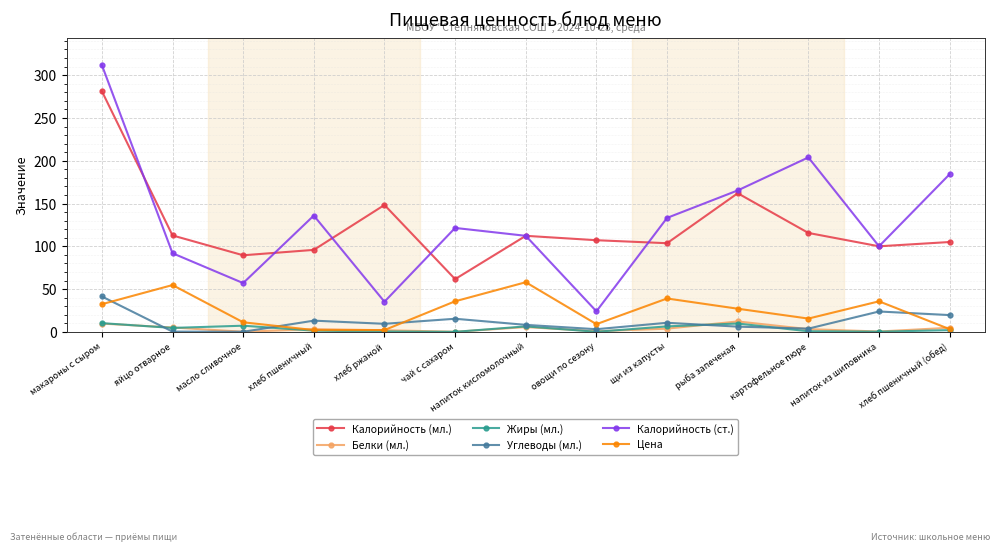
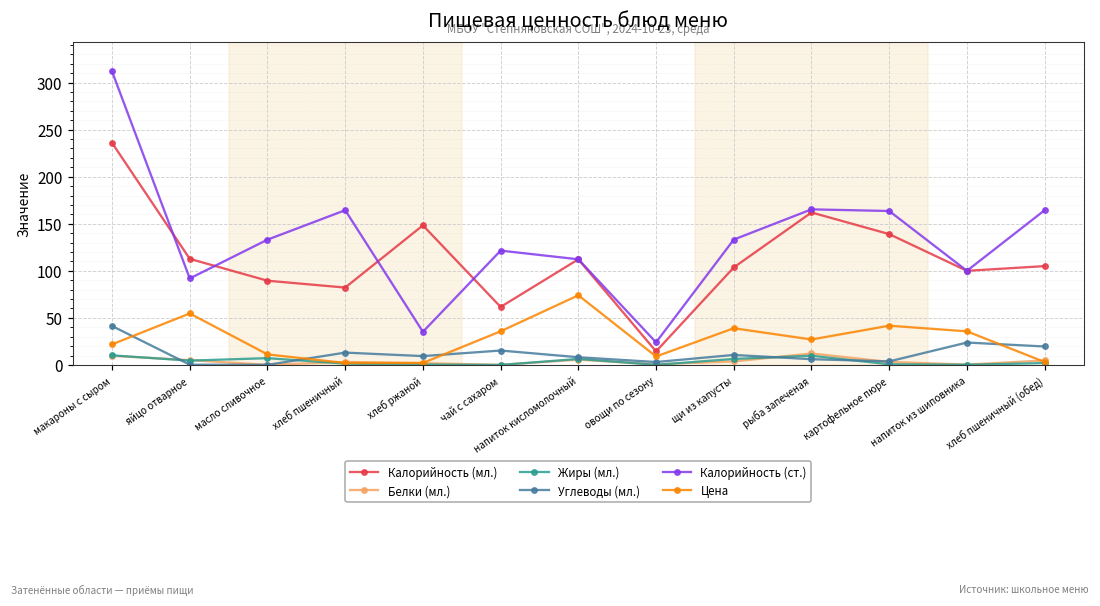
  {
    "Калорийность (мл.)": {
-     "макароны с сыром": 280,
+     "макароны с сыром": 240,
      "яйцо отварное": 110,
      "масло сливочное": 90,
-     "хлеб пшеничный": 100,
+     "хлеб пшеничный": 80,
      "хлеб ржаной": 150,
      "чай с сахаром": 60,
-     "овощи по сезону": 110,
+     "овощи по сезону": 10,
      "щи из капусты": 100,
      "рыба запеченая": 160,
-     "картофельное пюре": 120,
+     "картофельное пюре": 140,
      "хлеб пшеничный (обед)": 110
    },
    "Калорийность (ст.)": {
      "макароны с сыром": 310,
      "яйцо отварное": 90,
-     "масло сливочное": 60,
-     "хлеб пшеничный": 140,
+     "масло сливочное": 130,
+     "хлеб пшеничный": 160,
      "хлеб ржаной": 40,
      "чай с сахаром": 120,
      "овощи по сезону": 20,
      "щи из капусты": 130,
      "рыба запеченая": 170,
-     "картофельное пюре": 200,
-     "хлеб пшеничный (обед)": 180
+     "картофельное пюре": 160,
+     "хлеб пшеничный (обед)": 160
    },
    "Цена": {
-     "макароны с сыром": 30,
+     "макароны с сыром": 20,
      "яйцо отварное": 50,
      "масло сливочное": 10,
      "чай с сахаром": 40,
-     "напиток кисломолочный": 60,
+     "напиток кисломолочный": 70,
      "овощи по сезону": 10,
      "щи из капусты": 40,
      "рыба запеченая": 30,
-     "картофельное пюре": 20,
+     "картофельное пюре": 40,
      "напиток из шиповника": 40
    }
  }
